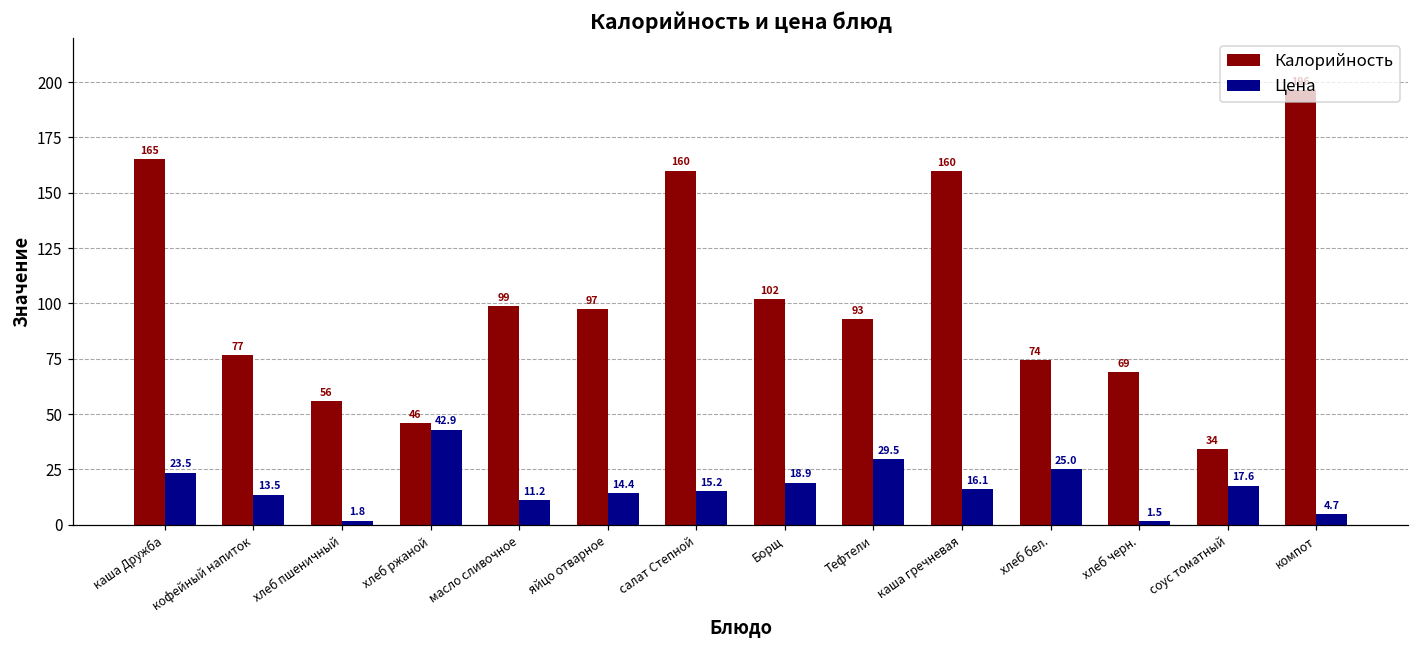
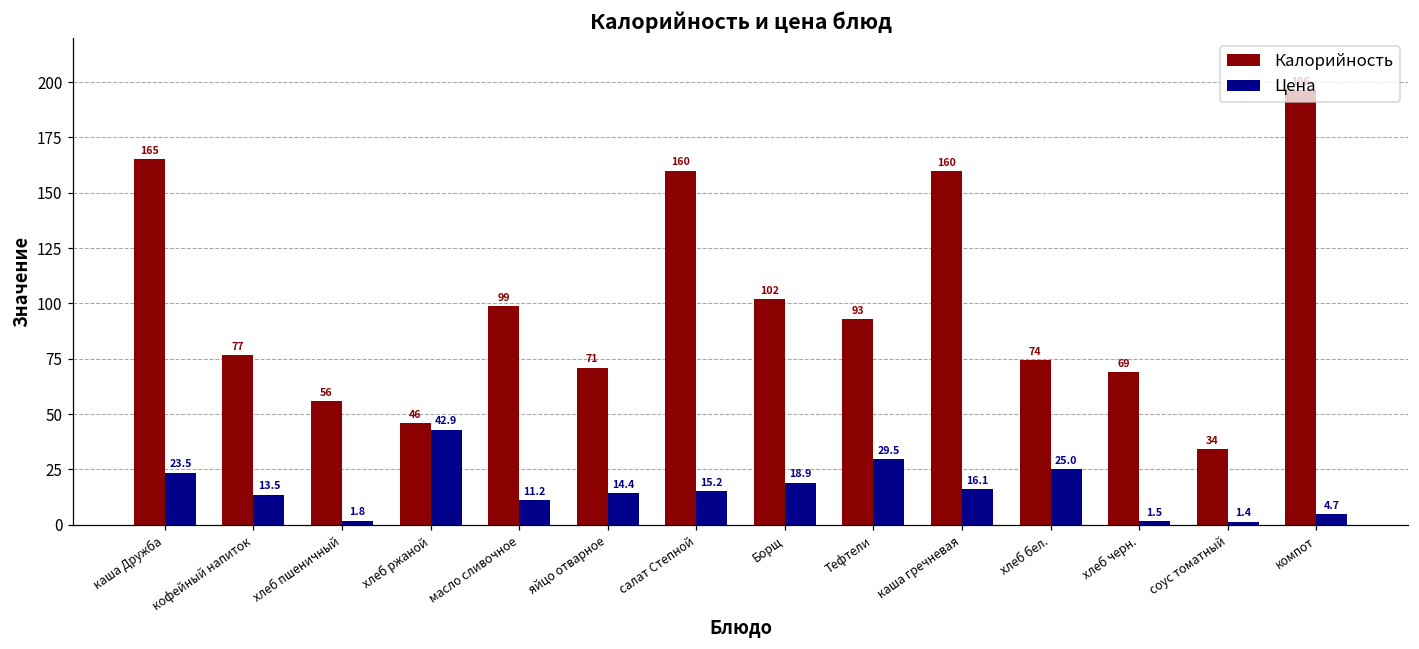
  {
    "Калорийность": {
      "каша Дружба": 165,
      "кофейный напиток": 77,
      "хлеб пшеничный": 56,
      "хлеб ржаной": 46,
      "масло сливочное": 99,
-     "яйцо отварное": 97,
+     "яйцо отварное": 71,
      "салат Степной": 160,
      "Борщ": 102,
      "Тефтели": 93,
      "каша гречневая": 160,
      "хлеб бел.": 74,
      "хлеб черн.": 69,
      "соус томатный": 34
    },
    "Цена": {
      "каша Дружба": 23.5,
      "кофейный напиток": 13.5,
      "хлеб пшеничный": 1.8,
      "хлеб ржаной": 42.9,
      "масло сливочное": 11.2,
      "яйцо отварное": 14.4,
      "салат Степной": 15.2,
      "Борщ": 18.9,
      "Тефтели": 29.5,
      "каша гречневая": 16.1,
      "хлеб бел.": 25.0,
      "хлеб черн.": 1.5,
-     "соус томатный": 17.6,
+     "соус томатный": 1.4,
      "компот": 4.7
    }
  }
